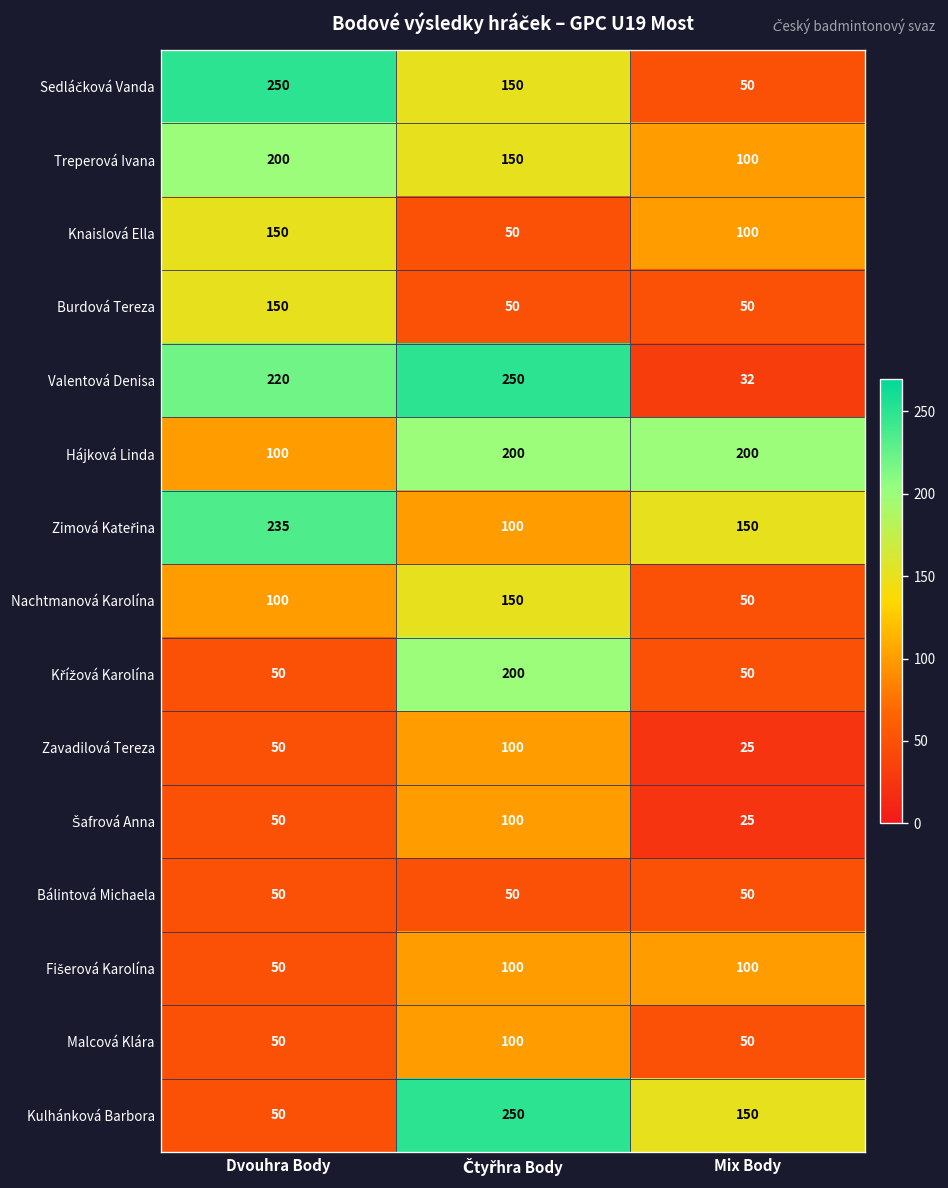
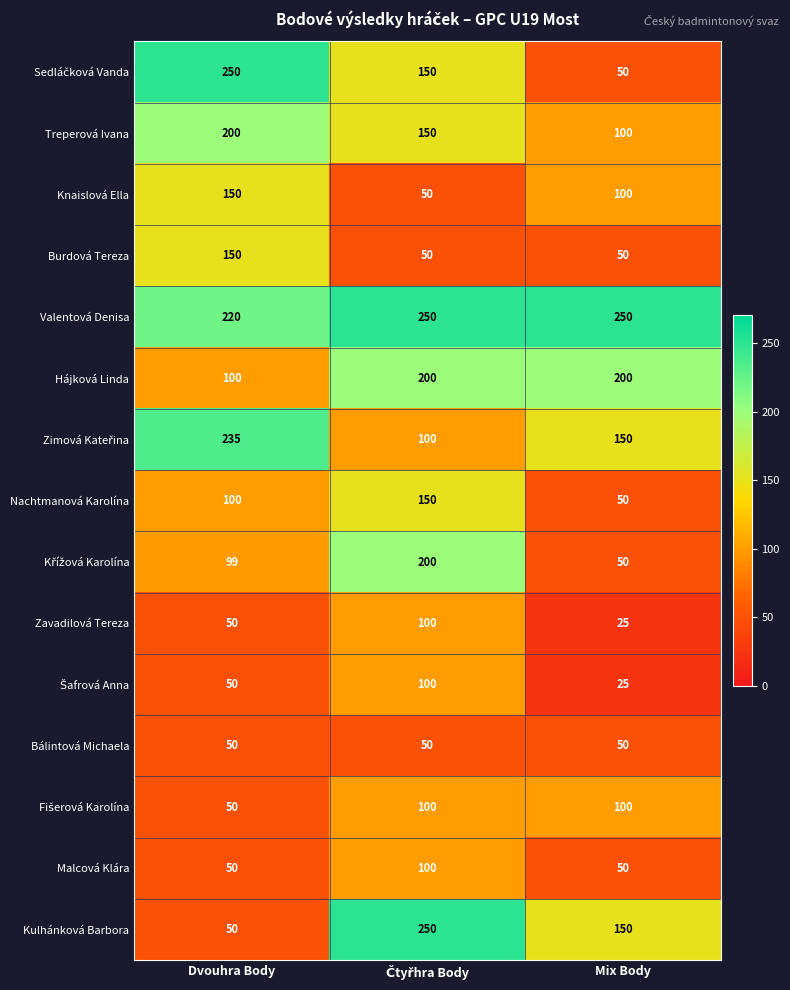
  {
    "Sedláčková Vanda": {
      "Dvouhra Body": 250,
      "Čtyřhra Body": 150,
      "Mix Body": 50
    },
    "Treperová Ivana": {
      "Dvouhra Body": 200,
      "Čtyřhra Body": 150,
      "Mix Body": 100
    },
    "Knaislová Ella": {
      "Dvouhra Body": 150,
      "Čtyřhra Body": 50,
      "Mix Body": 100
    },
    "Burdová Tereza": {
      "Dvouhra Body": 150,
      "Čtyřhra Body": 50,
      "Mix Body": 50
    },
    "Valentová Denisa": {
      "Dvouhra Body": 220,
      "Čtyřhra Body": 250,
-     "Mix Body": 32
+     "Mix Body": 250
    },
    "Hájková Linda": {
      "Dvouhra Body": 100,
      "Čtyřhra Body": 200,
      "Mix Body": 200
    },
    "Zimová Kateřina": {
      "Dvouhra Body": 235,
      "Čtyřhra Body": 100,
      "Mix Body": 150
    },
    "Nachtmanová Karolína": {
      "Dvouhra Body": 100,
      "Čtyřhra Body": 150,
      "Mix Body": 50
    },
    "Křížová Karolína": {
-     "Dvouhra Body": 50,
+     "Dvouhra Body": 99,
      "Čtyřhra Body": 200,
      "Mix Body": 50
    },
    "Zavadilová Tereza": {
      "Dvouhra Body": 50,
      "Čtyřhra Body": 100,
      "Mix Body": 25
    },
    "Šafrová Anna": {
      "Dvouhra Body": 50,
      "Čtyřhra Body": 100,
      "Mix Body": 25
    },
    "Bálintová Michaela": {
      "Dvouhra Body": 50,
      "Čtyřhra Body": 50,
      "Mix Body": 50
    },
    "Fišerová Karolína": {
      "Dvouhra Body": 50,
      "Čtyřhra Body": 100,
      "Mix Body": 100
    },
    "Malcová Klára": {
      "Dvouhra Body": 50,
      "Čtyřhra Body": 100,
      "Mix Body": 50
    },
    "Kulhánková Barbora": {
      "Dvouhra Body": 50,
      "Čtyřhra Body": 250,
      "Mix Body": 150
    }
  }
